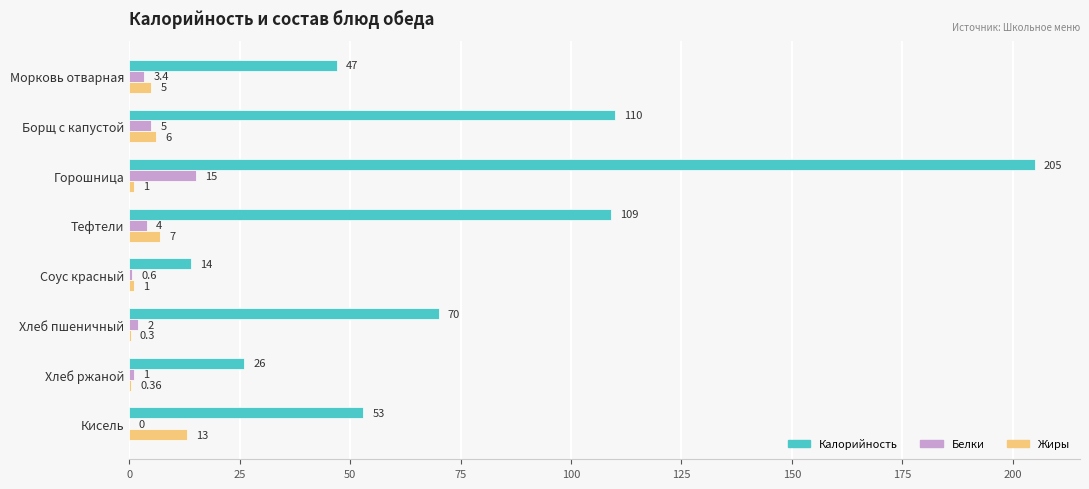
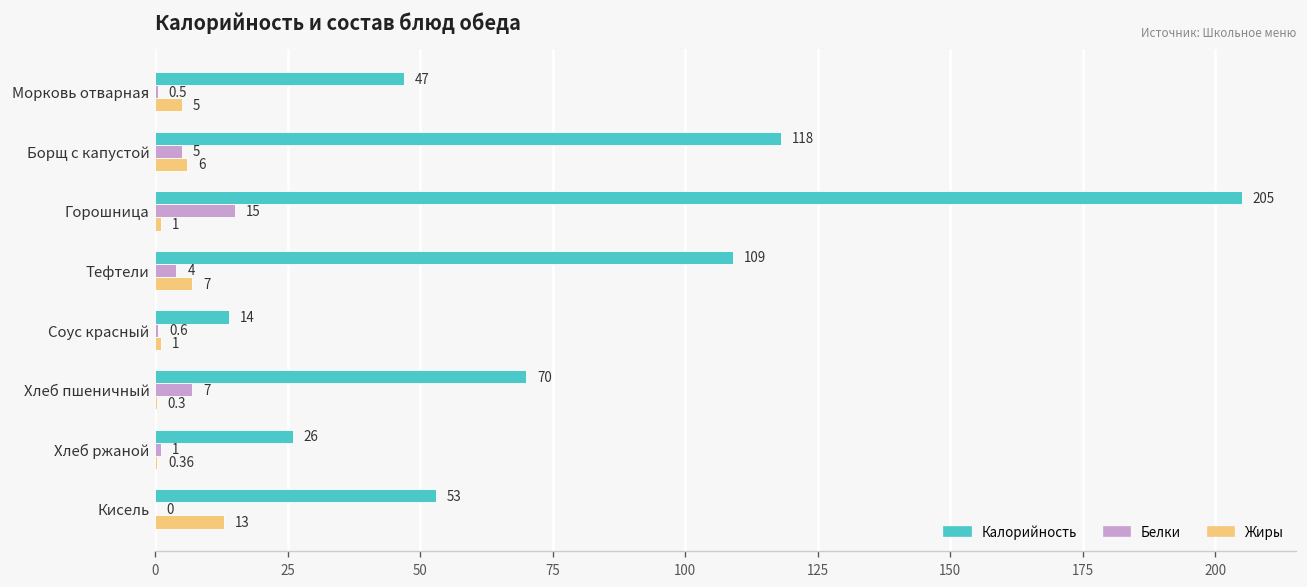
  {
    "Калорийность": {
      "Морковь отварная": 47,
-     "Борщ с капустой": 110,
+     "Борщ с капустой": 118,
      "Горошница": 205,
      "Тефтели": 109,
      "Соус красный": 14,
      "Хлеб пшеничный": 70,
      "Хлеб ржаной": 26,
      "Кисель": 53
    },
    "Белки": {
-     "Морковь отварная": 3.4,
+     "Морковь отварная": 0.5,
      "Борщ с капустой": 5,
      "Горошница": 15,
      "Тефтели": 4,
      "Соус красный": 0.6,
-     "Хлеб пшеничный": 2,
+     "Хлеб пшеничный": 7,
      "Хлеб ржаной": 1,
      "Кисель": 0
    },
    "Жиры": {
      "Морковь отварная": 5,
      "Борщ с капустой": 6,
      "Горошница": 1,
      "Тефтели": 7,
      "Соус красный": 1,
      "Хлеб пшеничный": 0.3,
      "Хлеб ржаной": 0.36,
      "Кисель": 13
    }
  }
